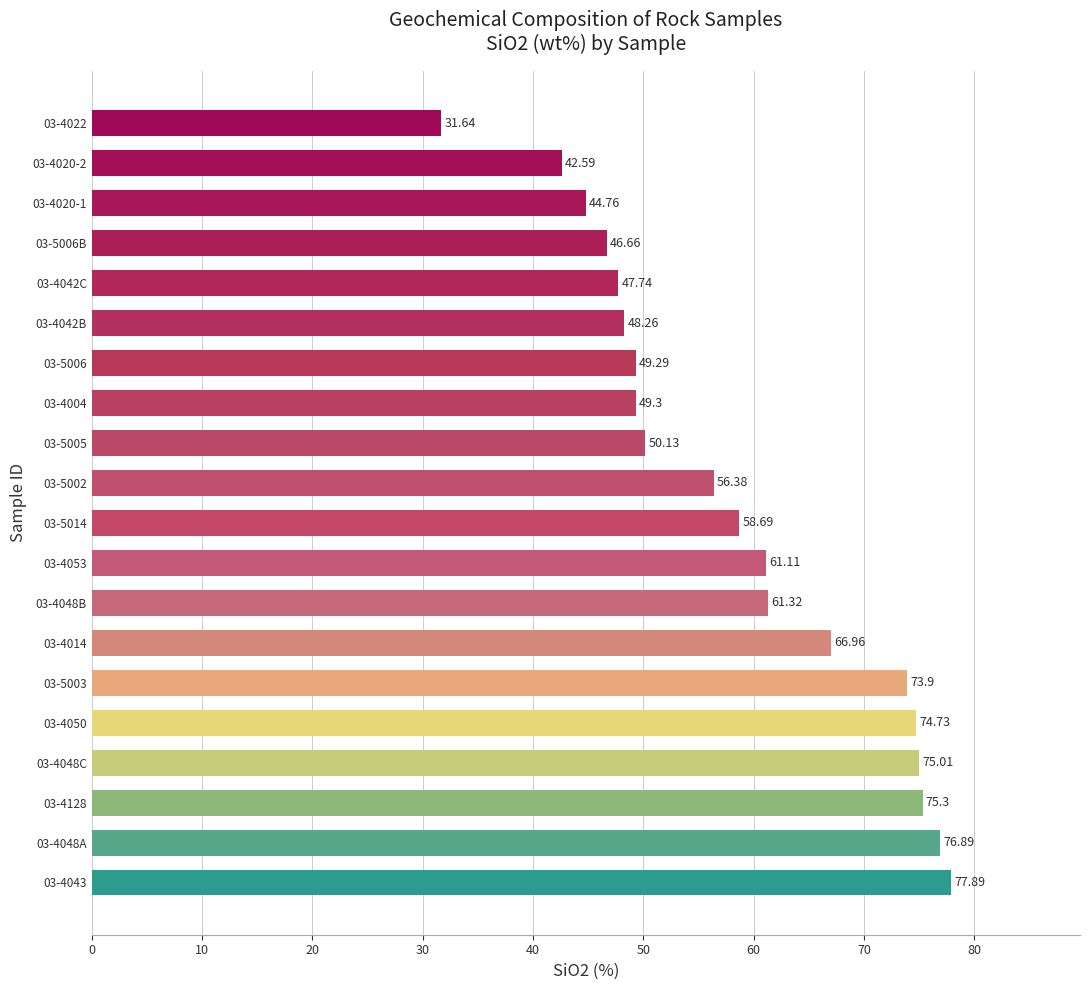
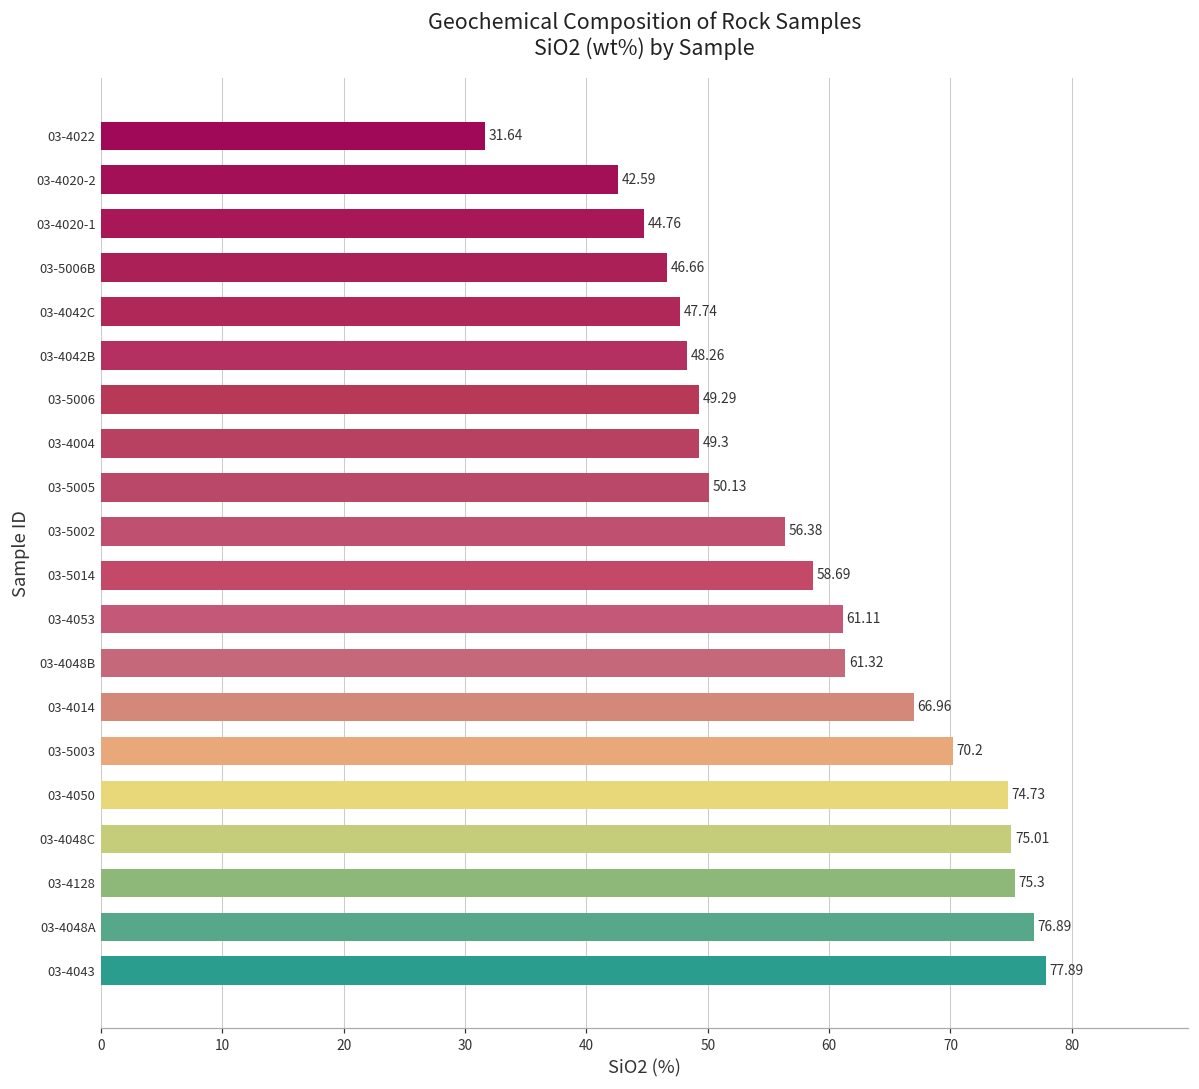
  {
    "03-4022": 31.64,
    "03-4020-2": 42.59,
    "03-4020-1": 44.76,
    "03-5006B": 46.66,
    "03-4042C": 47.74,
    "03-4042B": 48.26,
    "03-5006": 49.29,
    "03-4004": 49.3,
    "03-5005": 50.13,
    "03-5002": 56.38,
    "03-5014": 58.69,
    "03-4053": 61.11,
    "03-4048B": 61.32,
    "03-4014": 66.96,
-   "03-5003": 73.9,
+   "03-5003": 70.2,
    "03-4050": 74.73,
    "03-4048C": 75.01,
    "03-4128": 75.3,
    "03-4048A": 76.89,
    "03-4043": 77.89
  }
